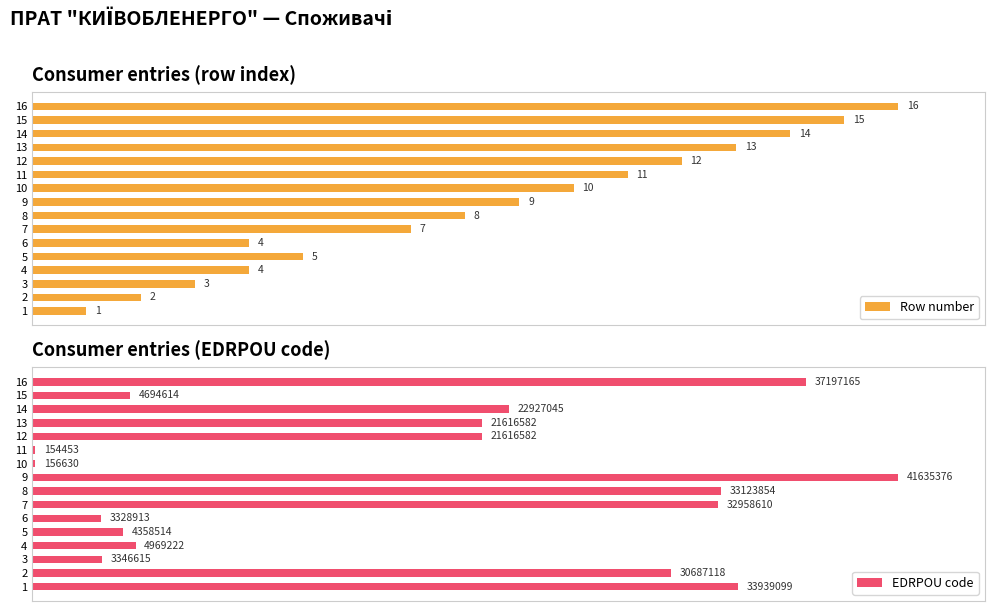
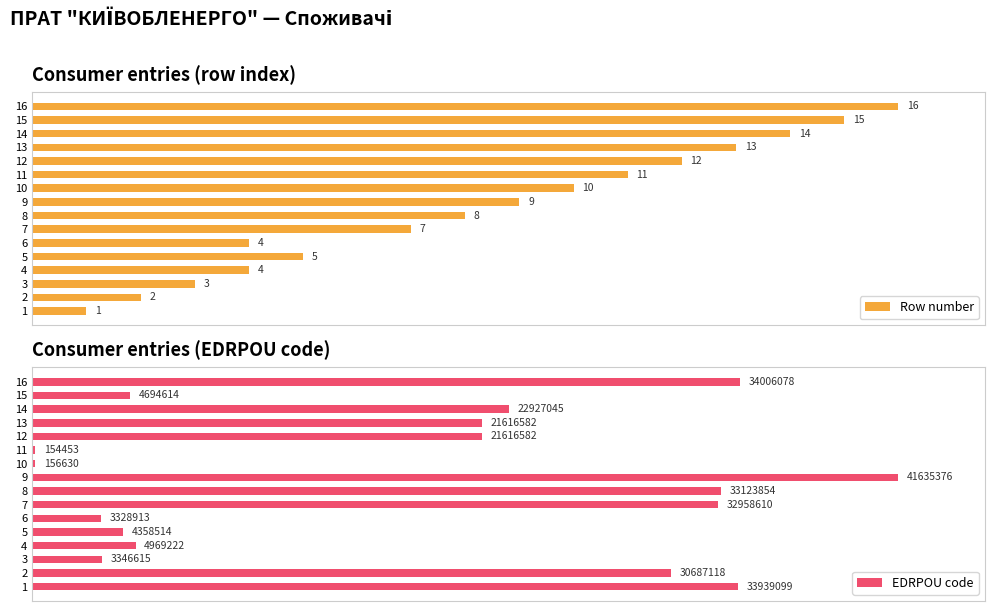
  {
    "Consumer entries (EDRPOU code)": {
-     "16": 37197165
+     "16": 34006078
    }
  }
